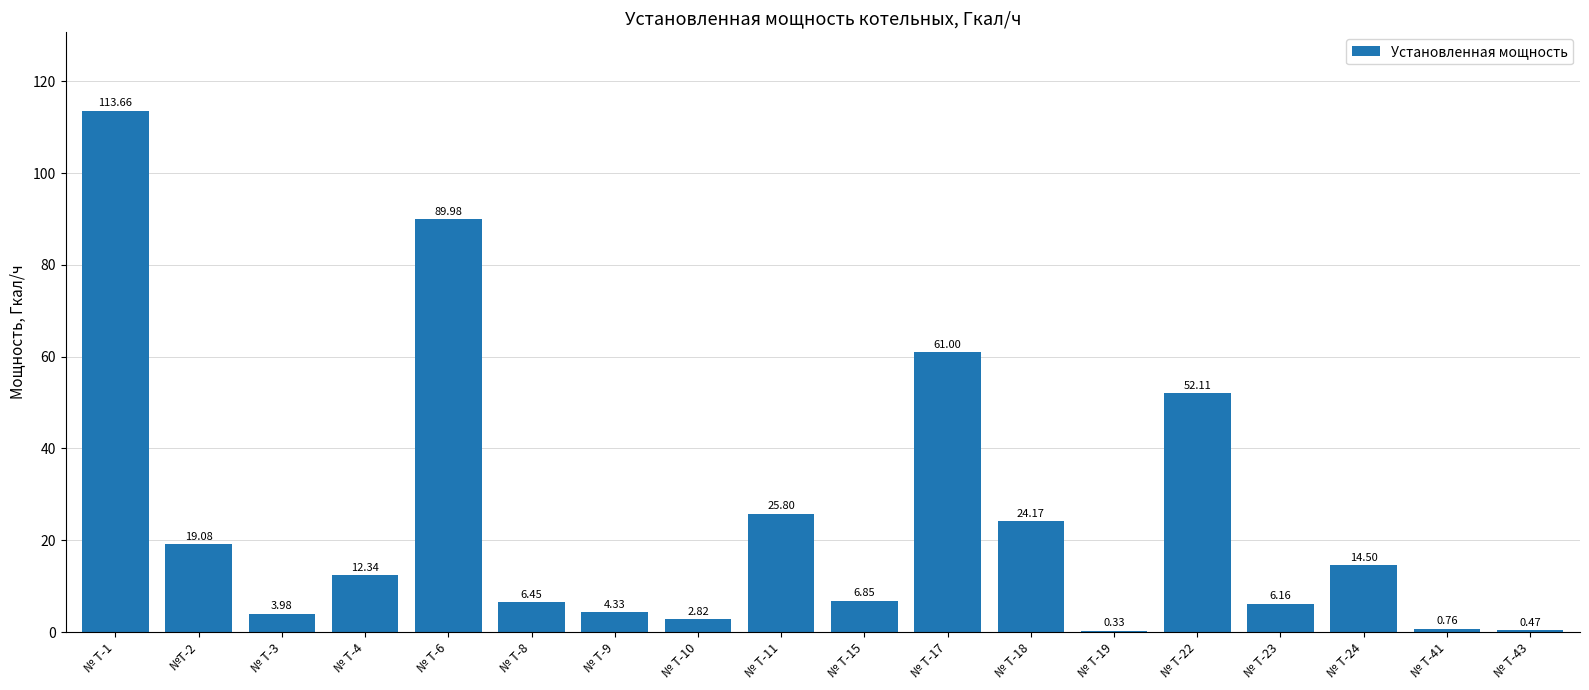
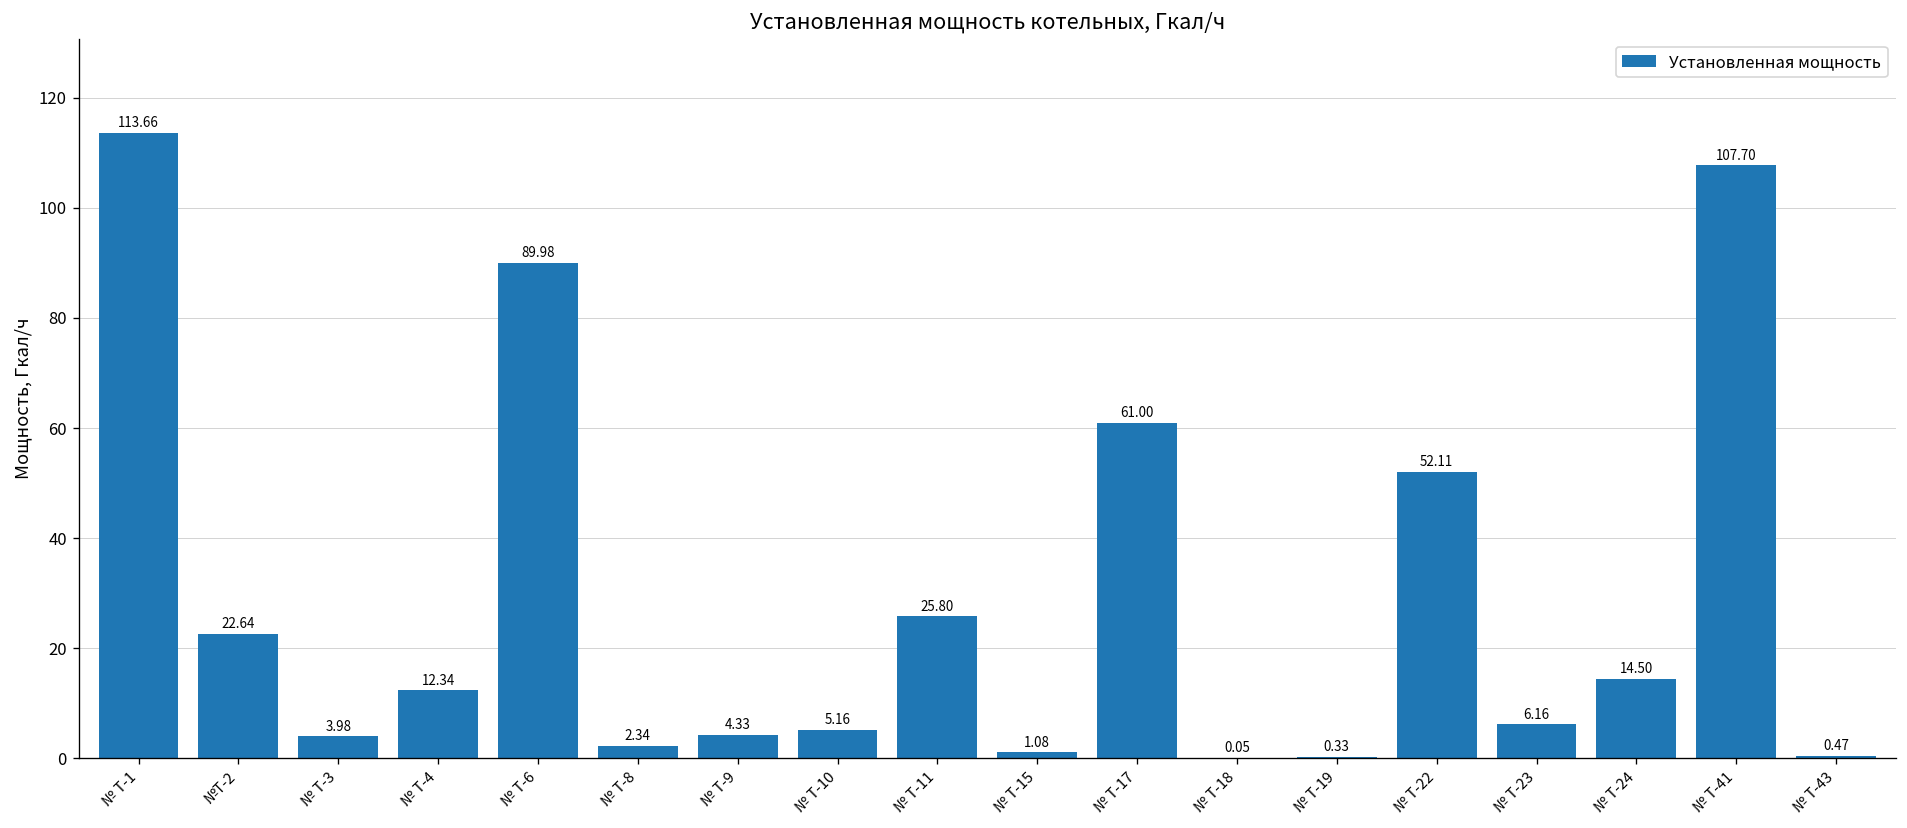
  {
    "№ Т-1": 113.66,
-   "№Т-2": 19.08,
+   "№Т-2": 22.64,
    "№ Т-3": 3.98,
    "№ Т-4": 12.34,
    "№ Т-6": 89.98,
-   "№ Т-8": 6.45,
+   "№ Т-8": 2.34,
    "№ Т-9": 4.33,
-   "№ Т-10": 2.82,
+   "№ Т-10": 5.16,
    "№ Т-11": 25.80,
-   "№ Т-15": 6.85,
+   "№ Т-15": 1.08,
    "№ Т-17": 61.00,
-   "№ Т-18": 24.17,
+   "№ Т-18": 0.05,
    "№ Т-19": 0.33,
    "№ Т-22": 52.11,
    "№ Т-23": 6.16,
    "№ Т-24": 14.50,
-   "№ Т-41": 0.76,
+   "№ Т-41": 107.70,
    "№ Т-43": 0.47
  }
